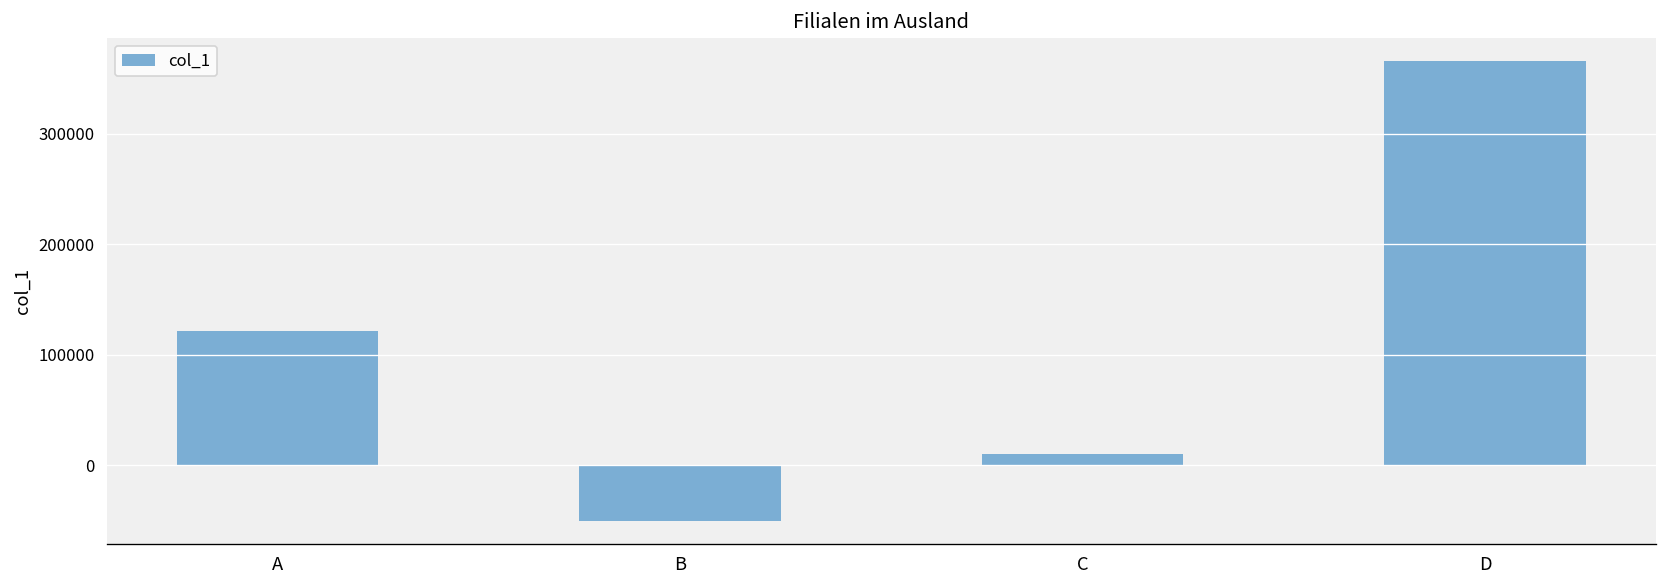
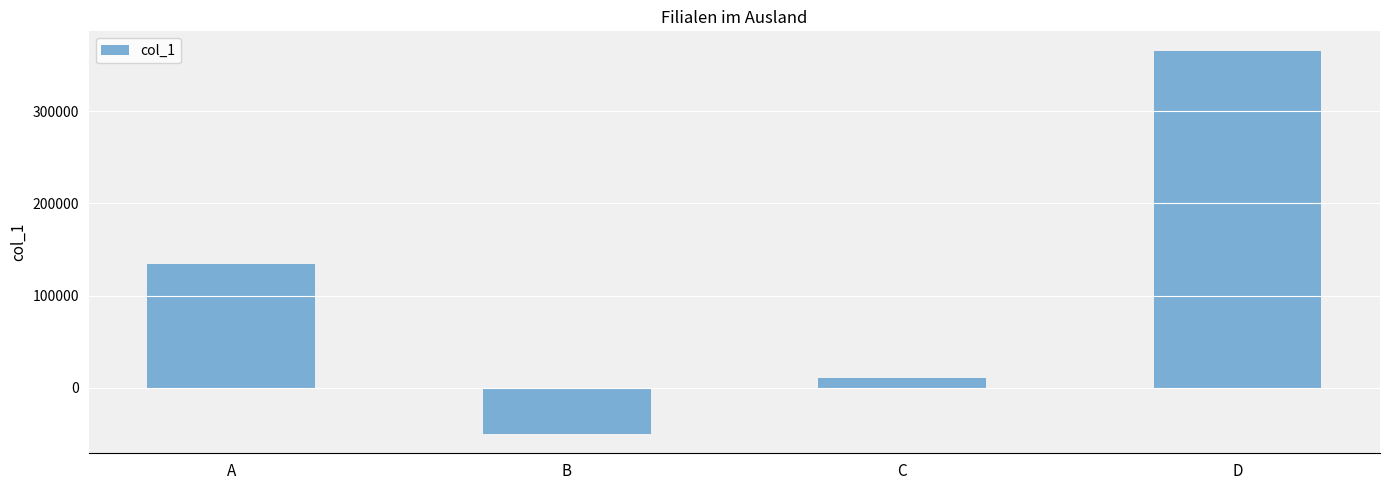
  {
-   "A": 120000,
+   "A": 130000,
    "B": -50000,
    "C": 10000,
    "D": 370000
  }
